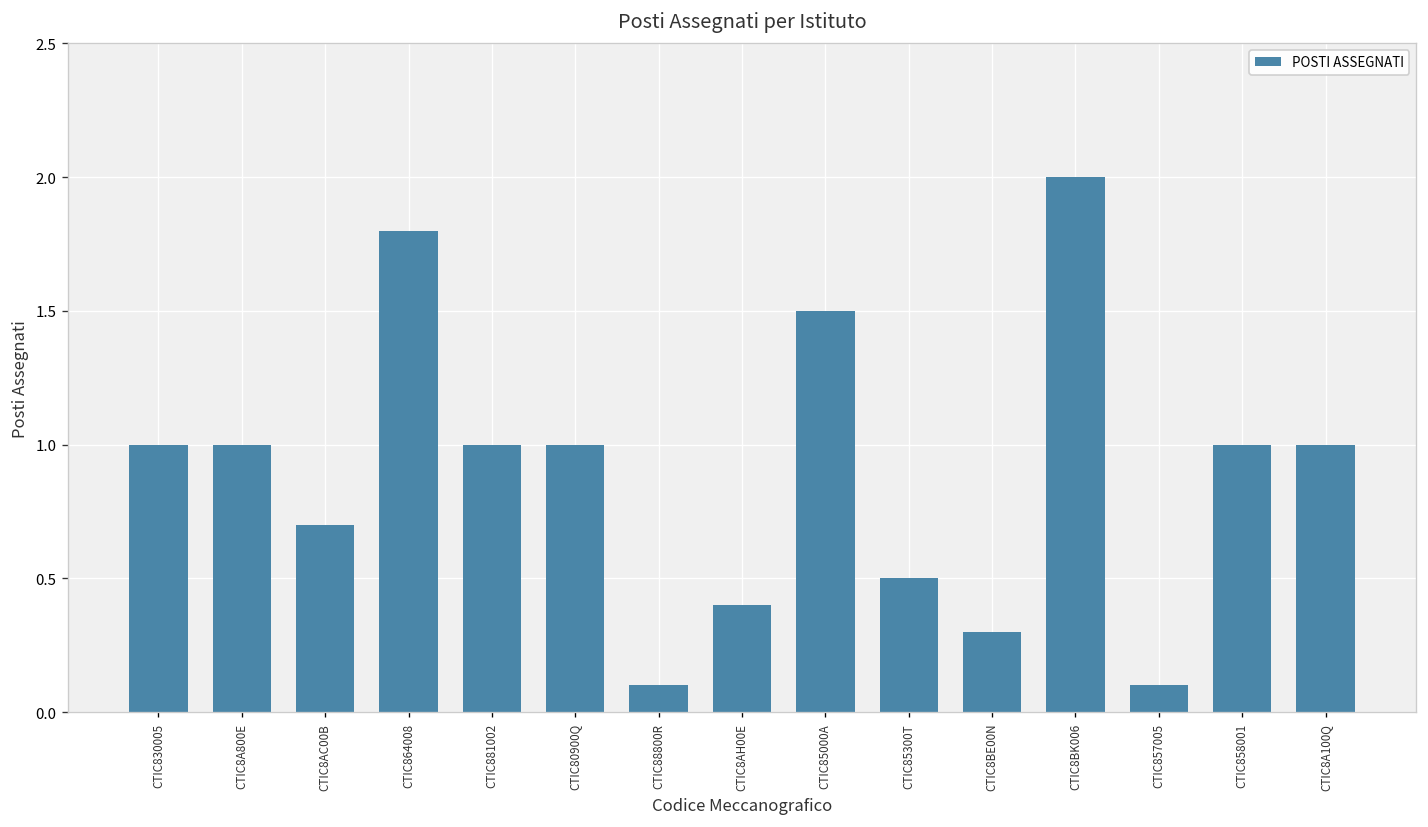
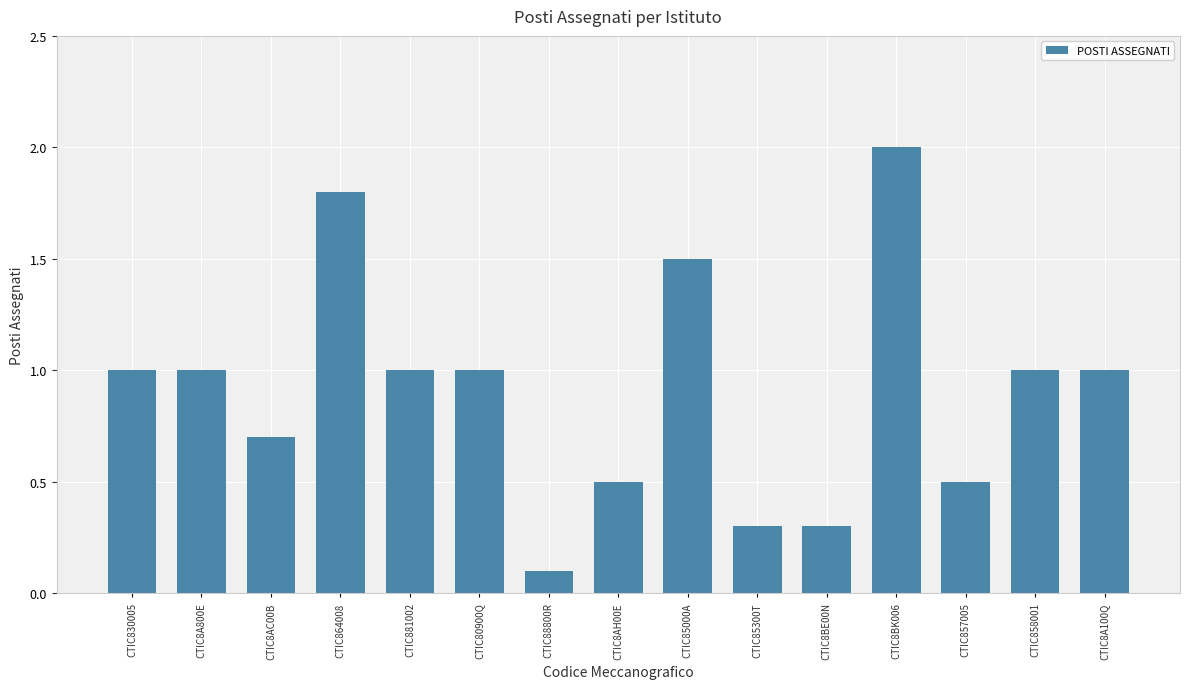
  {
    "CTIC830005": 1.0,
    "CTIC8A800E": 1.0,
    "CTIC8AC00B": 0.7,
    "CTIC864008": 1.8,
    "CTIC881002": 1.0,
    "CTIC80900Q": 1.0,
    "CTIC88800R": 0.1,
-   "CTIC8AH00E": 0.4,
+   "CTIC8AH00E": 0.5,
    "CTIC85000A": 1.5,
-   "CTIC85300T": 0.5,
+   "CTIC85300T": 0.3,
    "CTIC8BE00N": 0.3,
    "CTIC8BK006": 2.0,
-   "CTIC857005": 0.1,
+   "CTIC857005": 0.5,
    "CTIC858001": 1.0,
    "CTIC8A100Q": 1.0
  }
